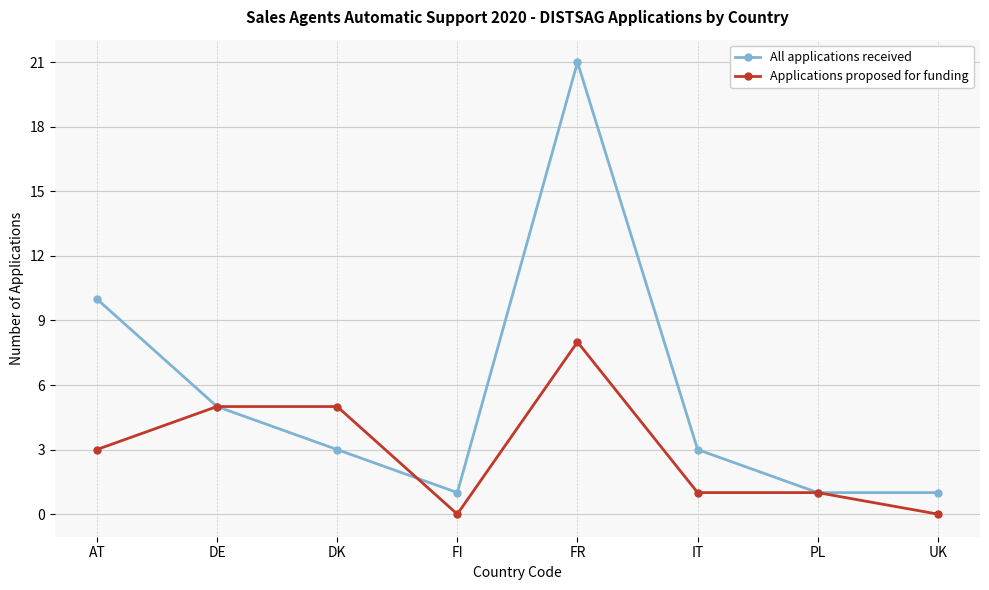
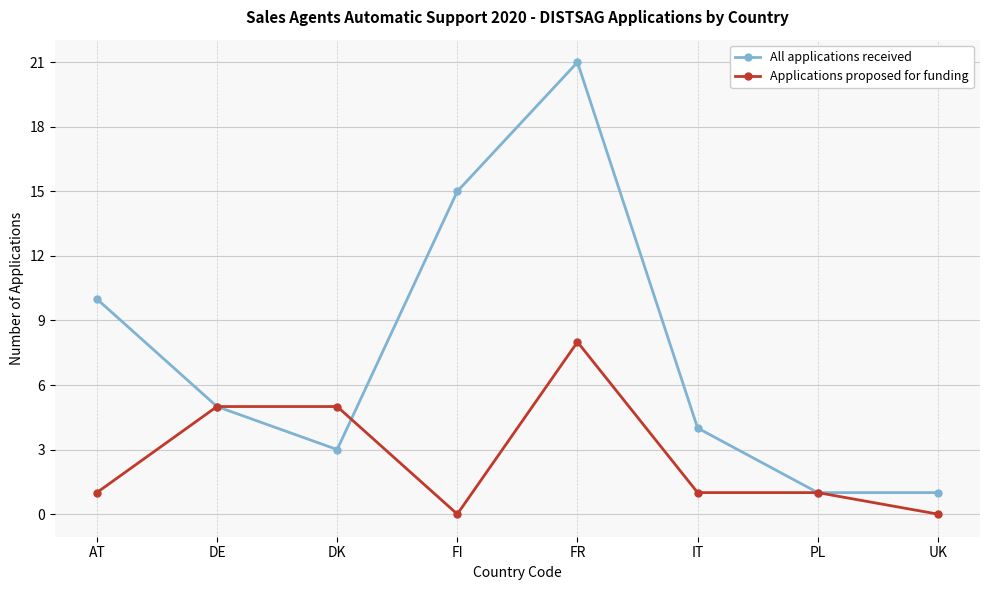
  {
    "All applications received": {
      "AT": 10,
      "DK": 3,
-     "FI": 1,
+     "FI": 15,
      "FR": 21,
-     "IT": 3,
+     "IT": 4,
      "UK": 1
    },
    "Applications proposed for funding": {
-     "AT": 3,
+     "AT": 1,
      "DK": 5,
      "FI": 0,
      "FR": 8,
      "IT": 1,
      "UK": 0
    }
  }
